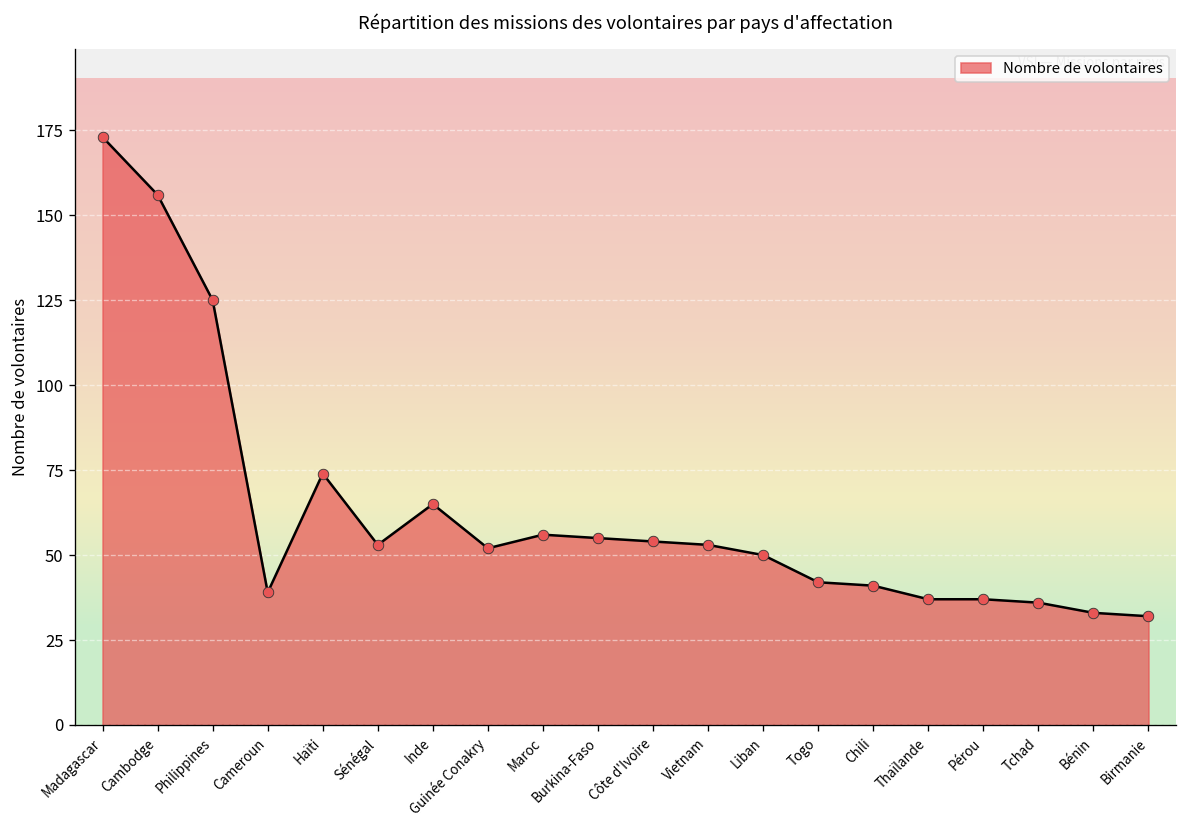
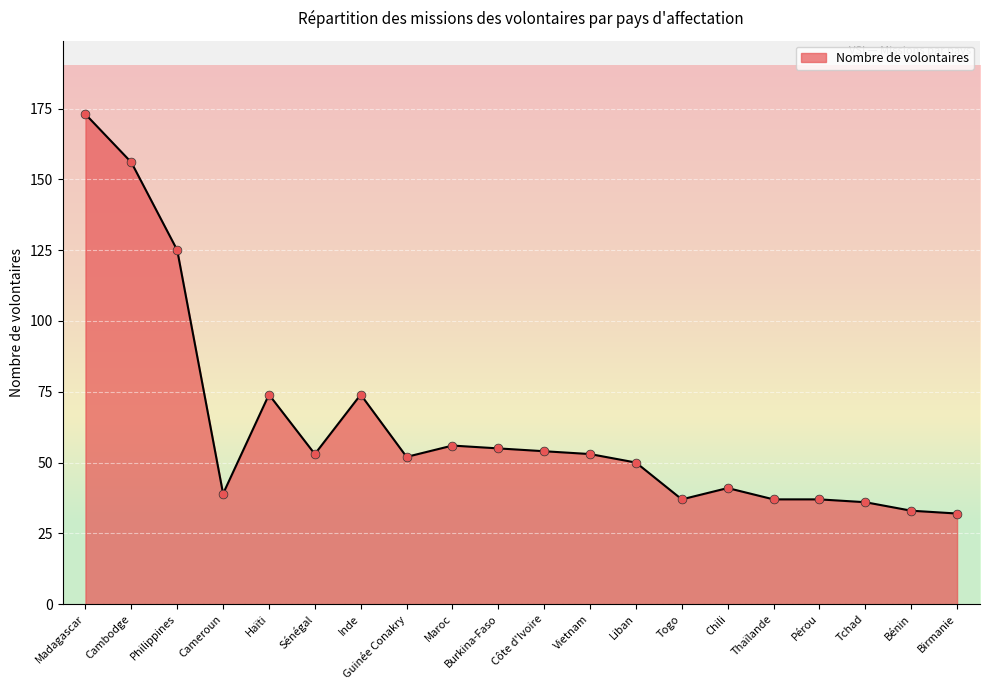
  {
    "Madagascar": 173,
    "Cambodge": 156,
    "Philippines": 125,
    "Cameroun": 39,
    "Haïti": 74,
    "Sénégal": 53,
-   "Inde": 65,
+   "Inde": 74,
    "Guinée Conakry": 52,
    "Maroc": 56,
    "Burkina-Faso": 55,
    "Côte d'Ivoire": 54,
    "Vietnam": 53,
    "Liban": 50,
-   "Togo": 42,
+   "Togo": 37,
    "Chili": 41,
    "Thaïlande": 37,
    "Pérou": 37,
    "Tchad": 36,
    "Bénin": 33,
    "Birmanie": 32
  }
